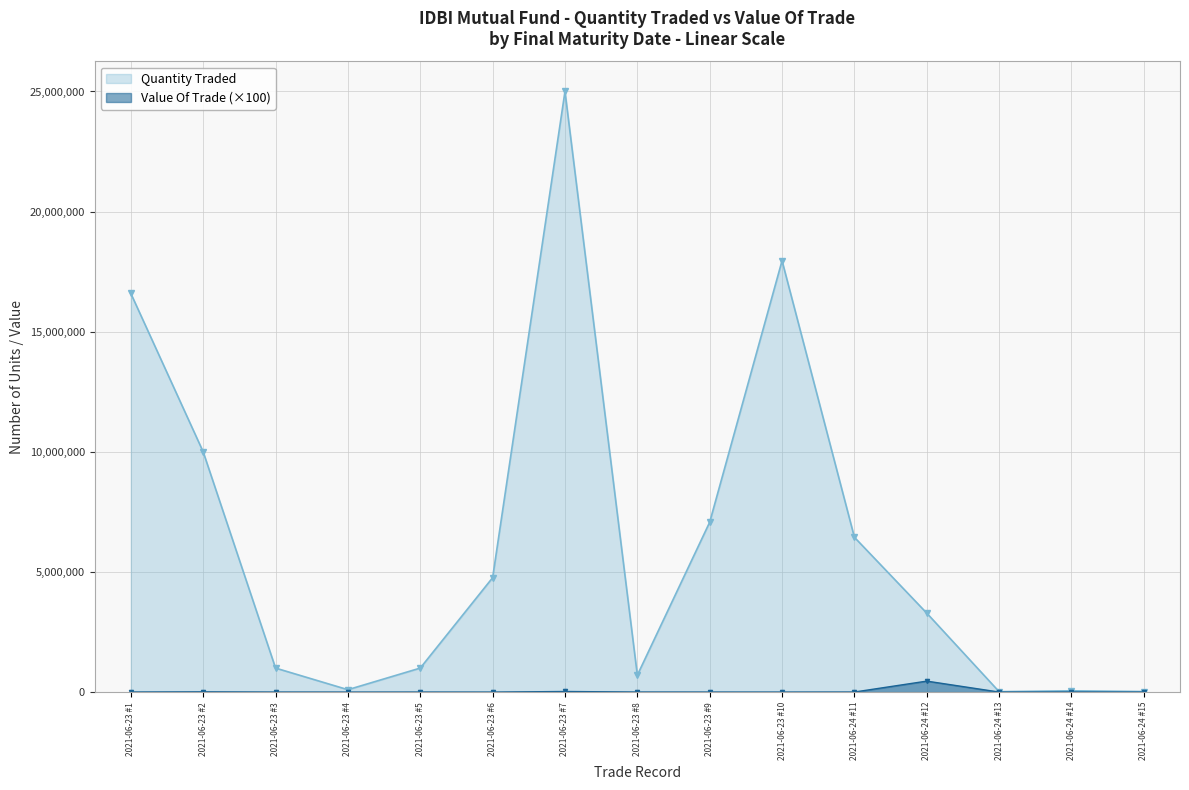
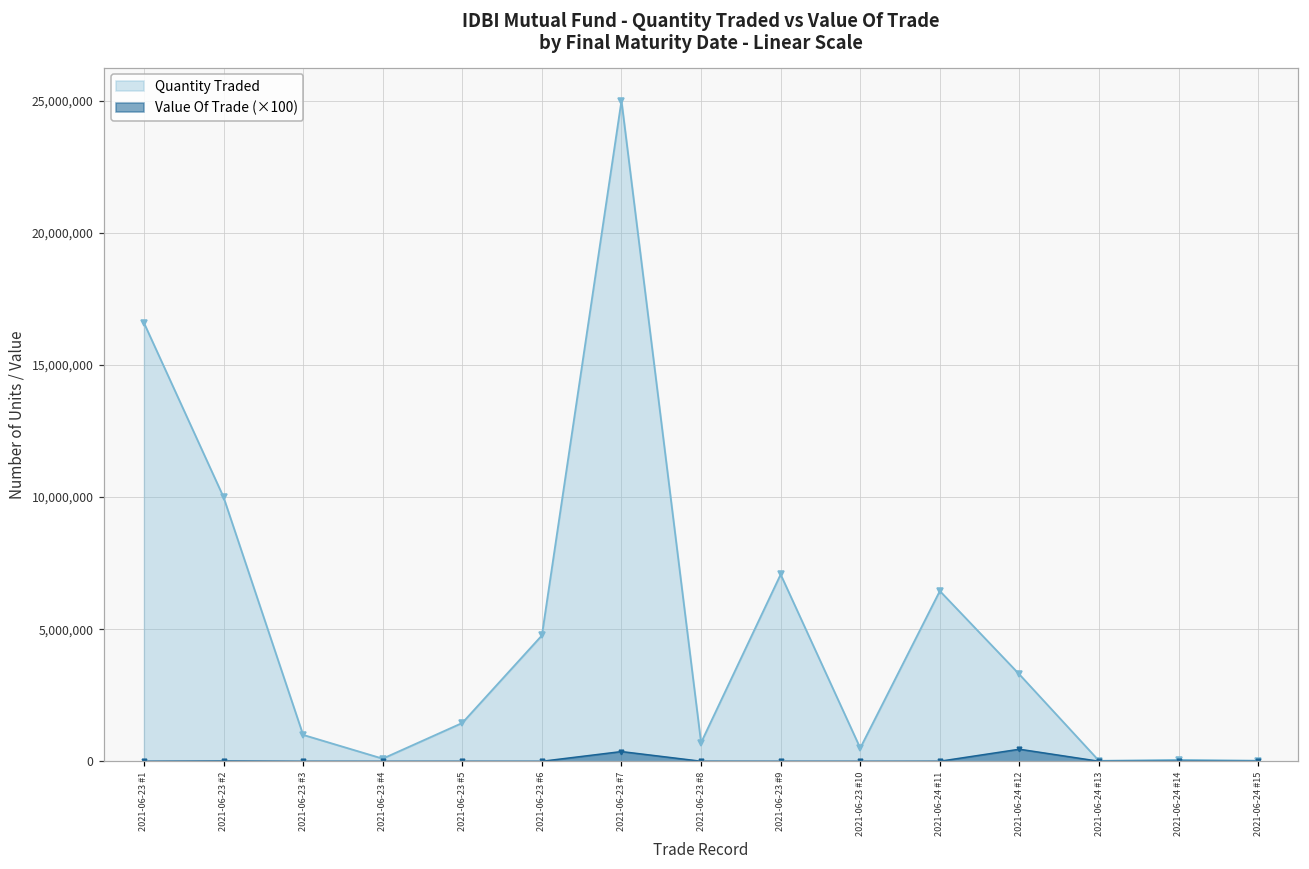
  {
    "Quantity Traded": {
      "2021-06-23 #1": "16,600,000",
      "2021-06-23 #2": "10,000,000",
      "2021-06-23 #3": "1,000,000",
-     "2021-06-23 #5": "1,000,000",
+     "2021-06-23 #5": "1,500,000",
      "2021-06-23 #6": "4,800,000",
      "2021-06-23 #7": "25,000,000",
      "2021-06-23 #8": "700,000",
      "2021-06-23 #9": "7,100,000",
-     "2021-06-23 #10": "18,000,000",
+     "2021-06-23 #10": "500,000",
      "2021-06-24 #11": "6,400,000",
      "2021-06-24 #12": "3,300,000"
    },
    "Value Of Trade (×100)": {
      "2021-06-23 #1": "0",
      "2021-06-23 #2": "0",
      "2021-06-23 #3": "0",
      "2021-06-23 #5": "0",
      "2021-06-23 #6": "0",
-     "2021-06-23 #7": "0",
+     "2021-06-23 #7": "400,000",
      "2021-06-23 #8": "0",
      "2021-06-23 #9": "0",
      "2021-06-23 #10": "0",
      "2021-06-24 #11": "0",
      "2021-06-24 #12": "500,000"
    }
  }
